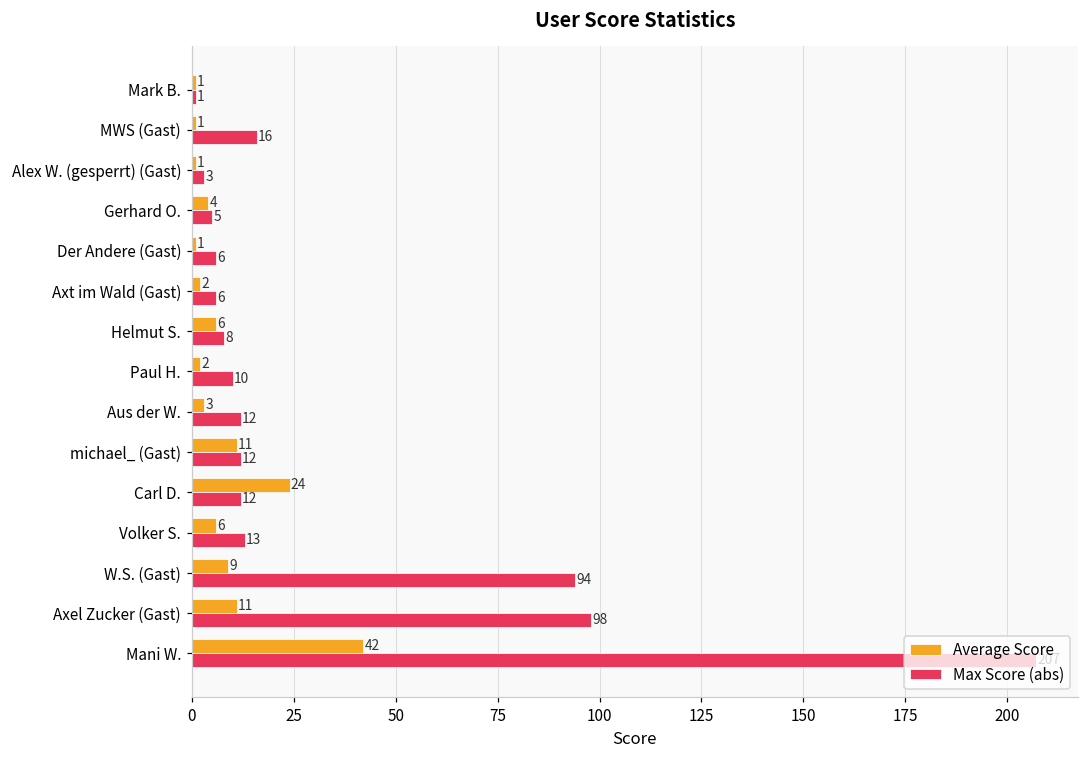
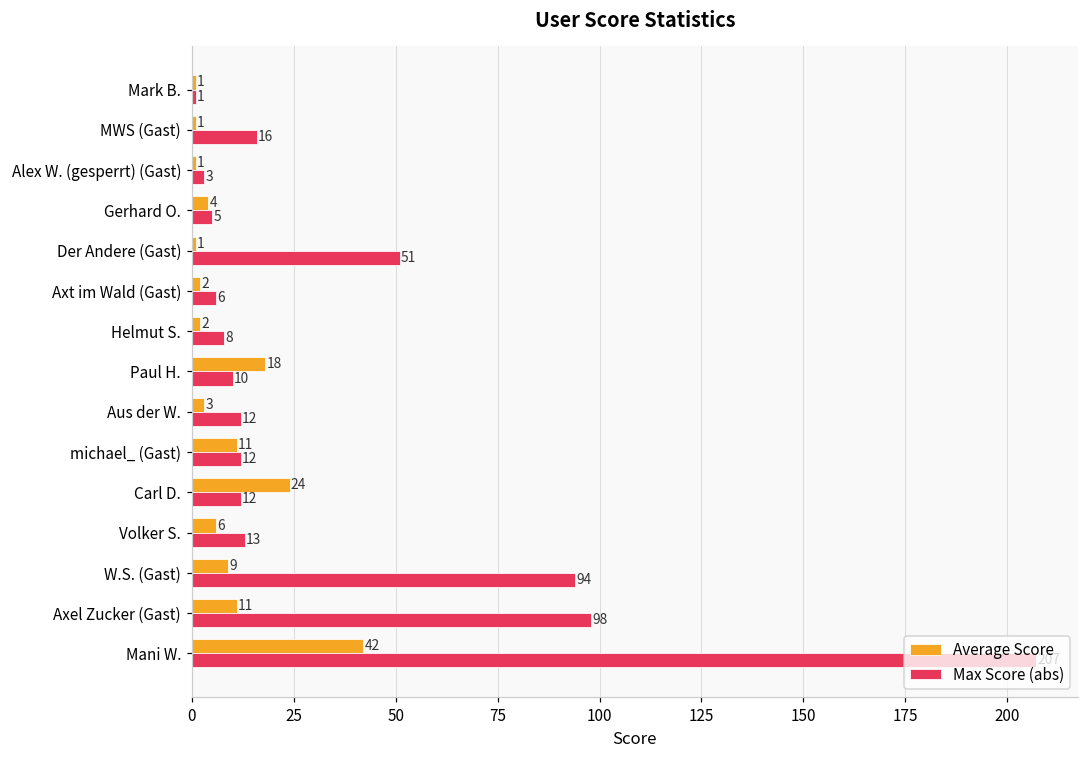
  {
    "Average Score": {
      "Mark B.": 1,
      "MWS (Gast)": 1,
      "Alex W. (gesperrt) (Gast)": 1,
      "Gerhard O.": 4,
      "Der Andere (Gast)": 1,
      "Axt im Wald (Gast)": 2,
-     "Helmut S.": 6,
-     "Paul H.": 2,
+     "Helmut S.": 2,
+     "Paul H.": 18,
      "Aus der W.": 3,
      "michael_ (Gast)": 11,
      "Carl D.": 24,
      "Volker S.": 6,
      "W.S. (Gast)": 9,
      "Axel Zucker (Gast)": 11,
      "Mani W.": 42
    },
    "Max Score (abs)": {
      "Mark B.": 1,
      "MWS (Gast)": 16,
      "Alex W. (gesperrt) (Gast)": 3,
      "Gerhard O.": 5,
-     "Der Andere (Gast)": 6,
+     "Der Andere (Gast)": 51,
      "Axt im Wald (Gast)": 6,
      "Helmut S.": 8,
      "Paul H.": 10,
      "Aus der W.": 12,
      "michael_ (Gast)": 12,
      "Carl D.": 12,
      "Volker S.": 13,
      "W.S. (Gast)": 94,
      "Axel Zucker (Gast)": 98
    }
  }
